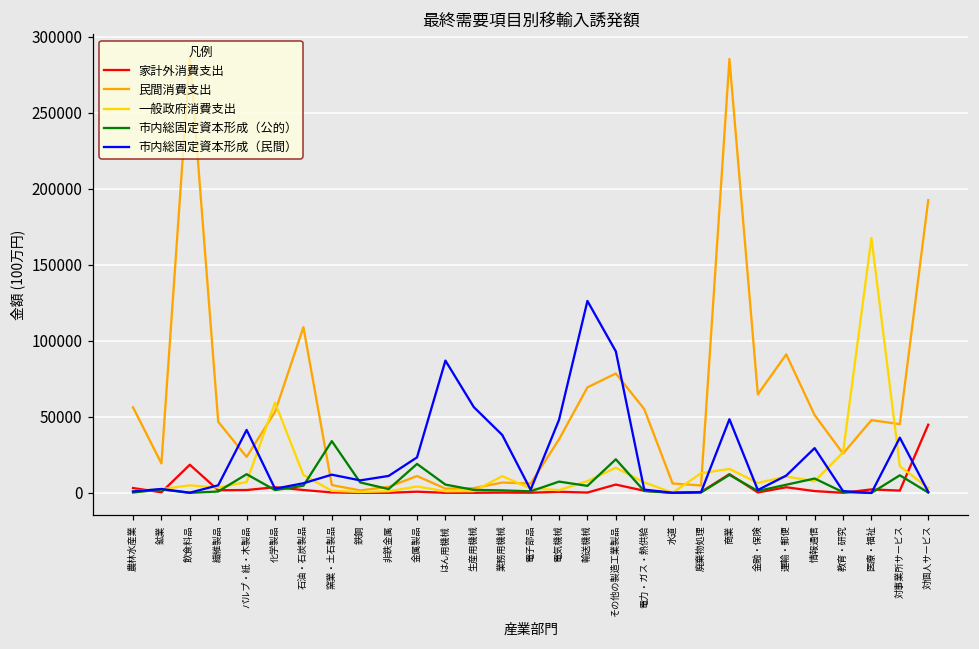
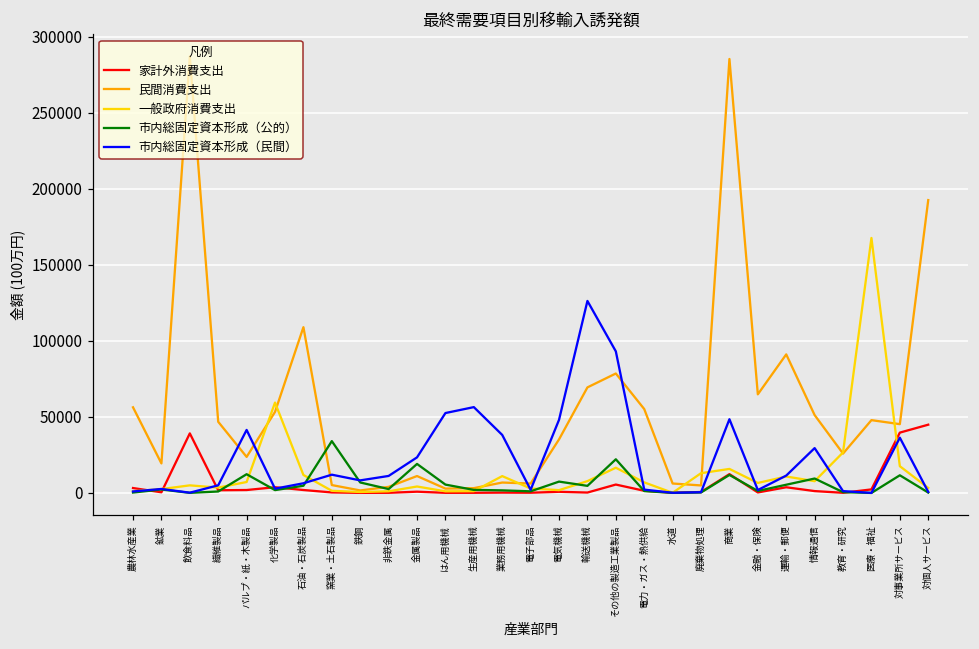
  {
    "家計外消費支出": {
      "農林水産業": 3000,
-     "飲食料品": 19000,
+     "飲食料品": 39000,
      "パルプ・紙・木製品": 2000,
      "石油・石炭製品": 2000,
      "金属製品": 1000,
      "輸送機械": 0,
      "その他の製造工業製品": 6000,
      "情報通信": 1000,
      "医療・福祉": 2000,
-     "対事業所サービス": 2000,
+     "対事業所サービス": 40000,
      "対個人サービス": 45000
    },
    "市内総固定資本形成（公的）": {
      "パルプ・紙・木製品": 12000,
      "窯業・土石製品": 34000,
      "金属製品": 19000,
      "はん用機械": 5000,
      "電気機械": 7000,
      "輸送機械": 5000,
      "その他の製造工業製品": 22000,
      "対事業所サービス": 12000
    },
    "市内総固定資本形成（民間）": {
      "パルプ・紙・木製品": 41000,
      "窯業・土石製品": 12000,
      "非鉄金属": 11000,
      "金属製品": 23000,
-     "はん用機械": 87000,
+     "はん用機械": 53000,
      "生産用機械": 56000,
      "業務用機械": 38000,
      "電気機械": 48000,
      "輸送機械": 126000,
      "その他の製造工業製品": 93000,
      "商業": 48000,
      "情報通信": 30000,
      "対事業所サービス": 36000
    }
  }
